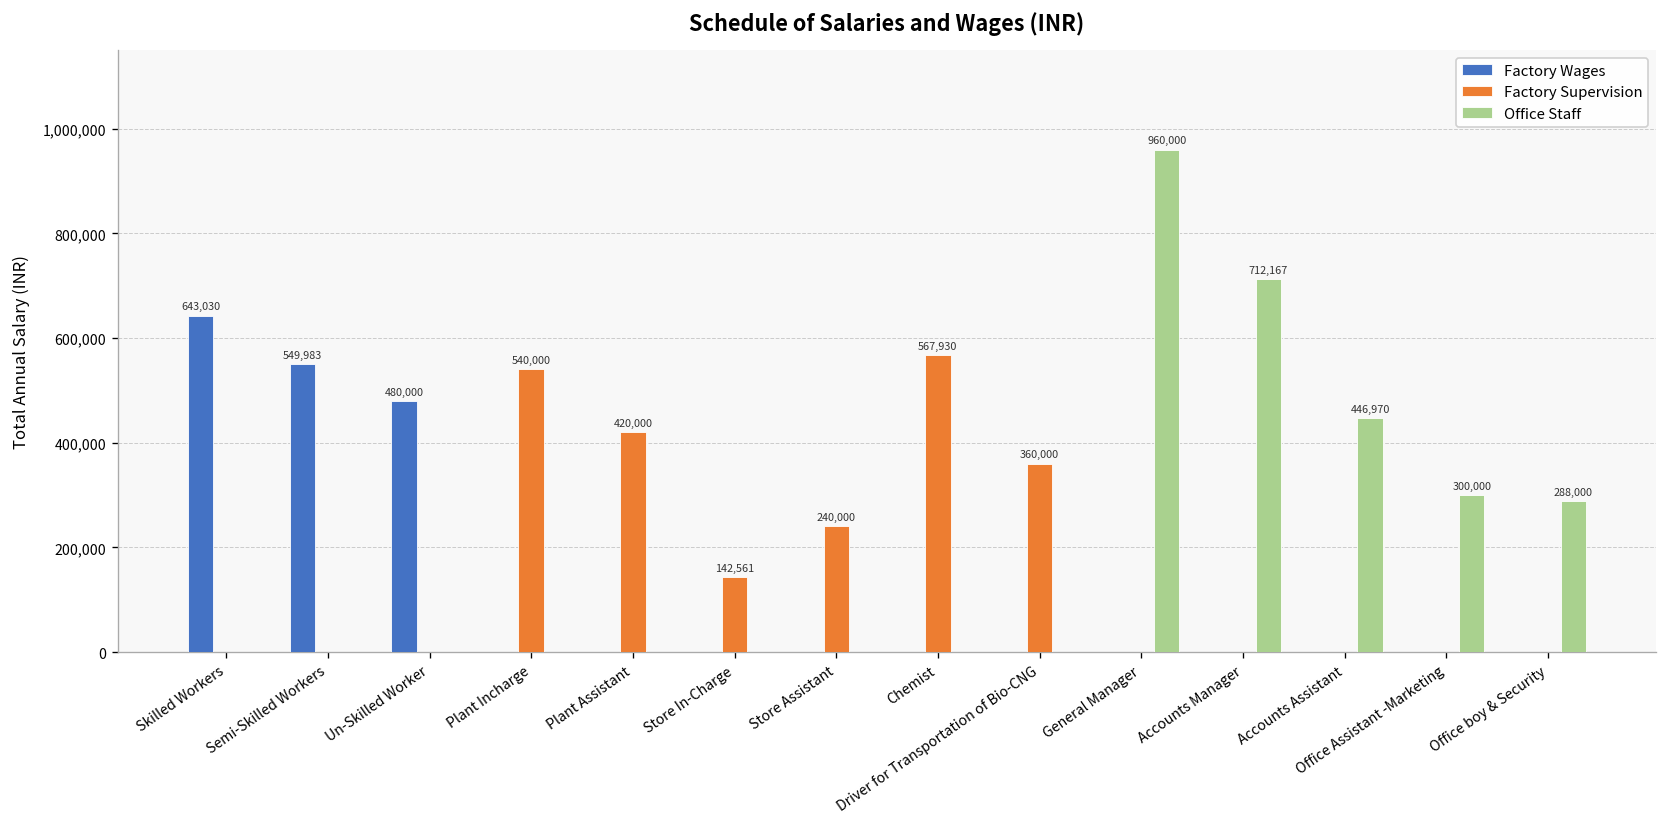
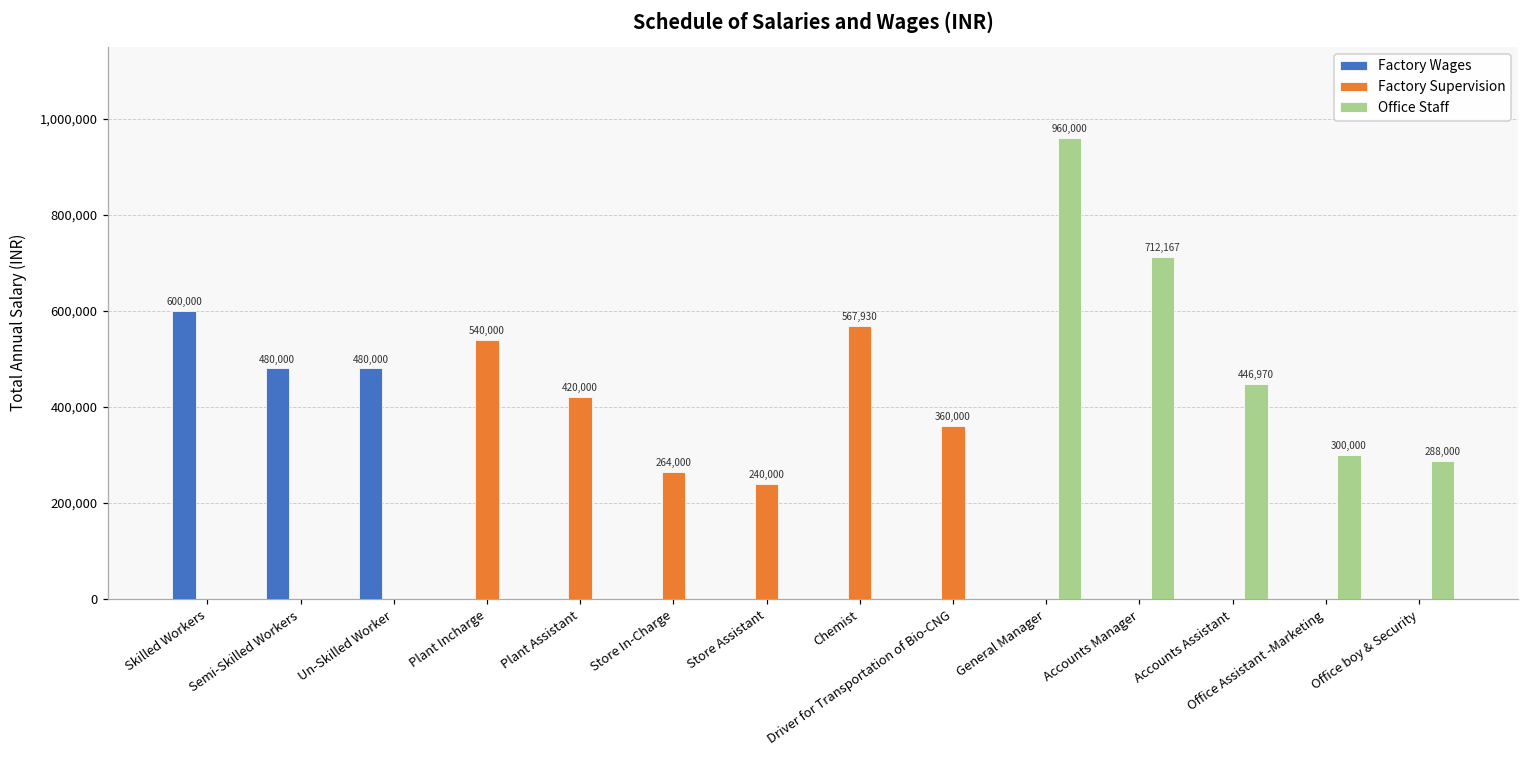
  {
    "Factory Wages": {
-     "Skilled Workers": "643,030",
-     "Semi-Skilled Workers": "549,983",
+     "Skilled Workers": "600,000",
+     "Semi-Skilled Workers": "480,000",
      "Un-Skilled Worker": "480,000"
    },
    "Factory Supervision": {
      "Plant Incharge": "540,000",
      "Plant Assistant": "420,000",
-     "Store In-Charge": "142,561",
+     "Store In-Charge": "264,000",
      "Store Assistant": "240,000",
      "Chemist": "567,930",
      "Driver for Transportation of Bio-CNG": "360,000"
    },
    "Office Staff": {
      "General Manager": "960,000",
      "Accounts Manager": "712,167",
      "Accounts Assistant": "446,970",
      "Office Assistant -Marketing": "300,000",
      "Office boy & Security": "288,000"
    }
  }
